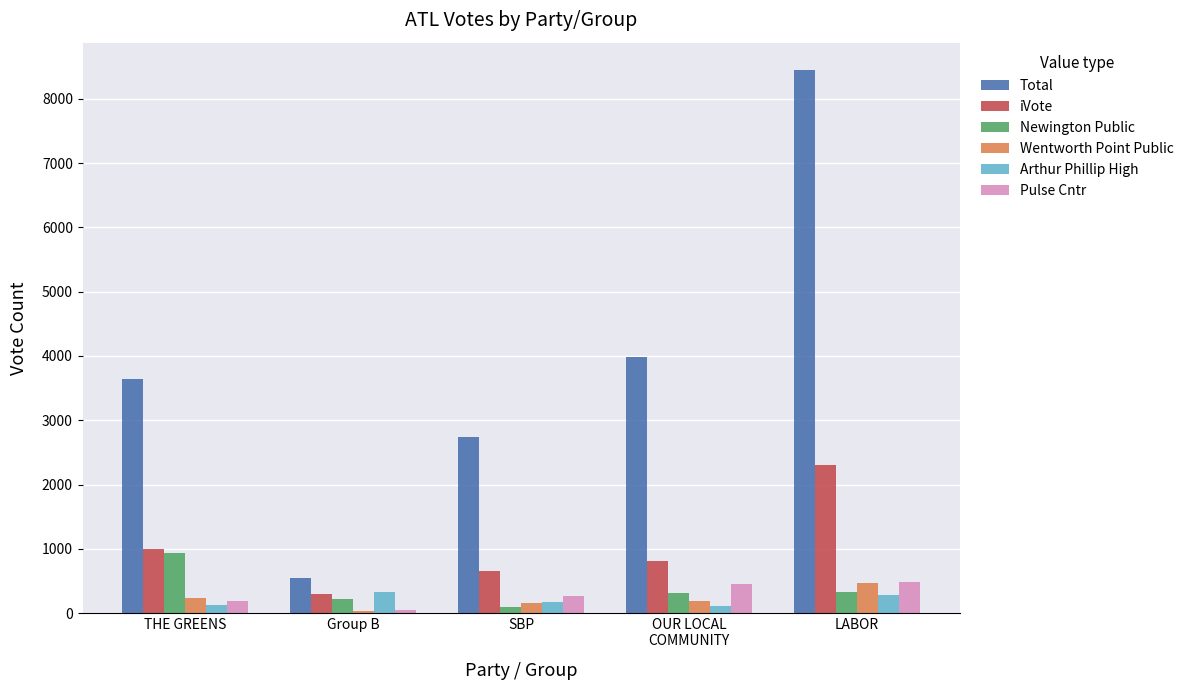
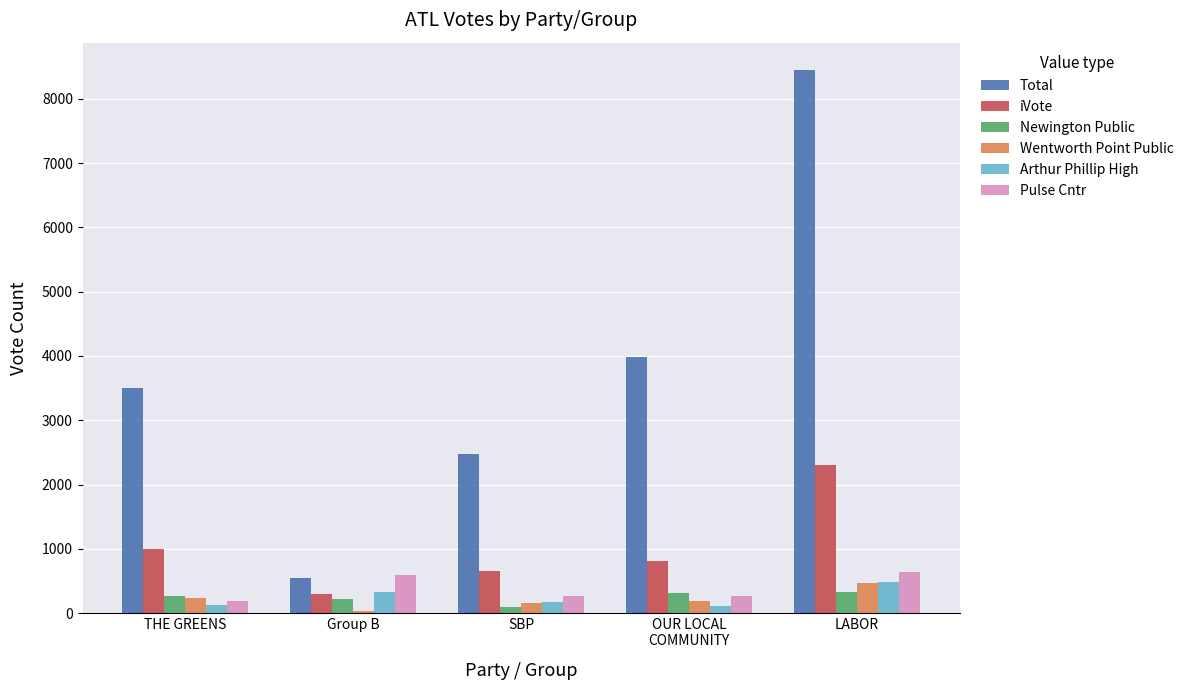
  {
    "Total": {
-     "THE GREENS": 3600,
+     "THE GREENS": 3500,
      "Group B": 500,
-     "SBP": 2700,
+     "SBP": 2500,
      "OUR LOCAL COMMUNITY": 4000,
      "LABOR": 8500
    },
    "Newington Public": {
-     "THE GREENS": 900,
+     "THE GREENS": 300,
      "Group B": 200,
      "SBP": 100,
      "OUR LOCAL COMMUNITY": 300,
      "LABOR": 300
    },
    "Arthur Phillip High": {
      "THE GREENS": 100,
      "Group B": 300,
      "SBP": 200,
      "OUR LOCAL COMMUNITY": 100,
-     "LABOR": 300
+     "LABOR": 500
    },
    "Pulse Cntr": {
      "THE GREENS": 200,
-     "Group B": 100,
+     "Group B": 600,
      "SBP": 300,
-     "OUR LOCAL COMMUNITY": 500,
-     "LABOR": 500
+     "OUR LOCAL COMMUNITY": 300,
+     "LABOR": 600
    }
  }
